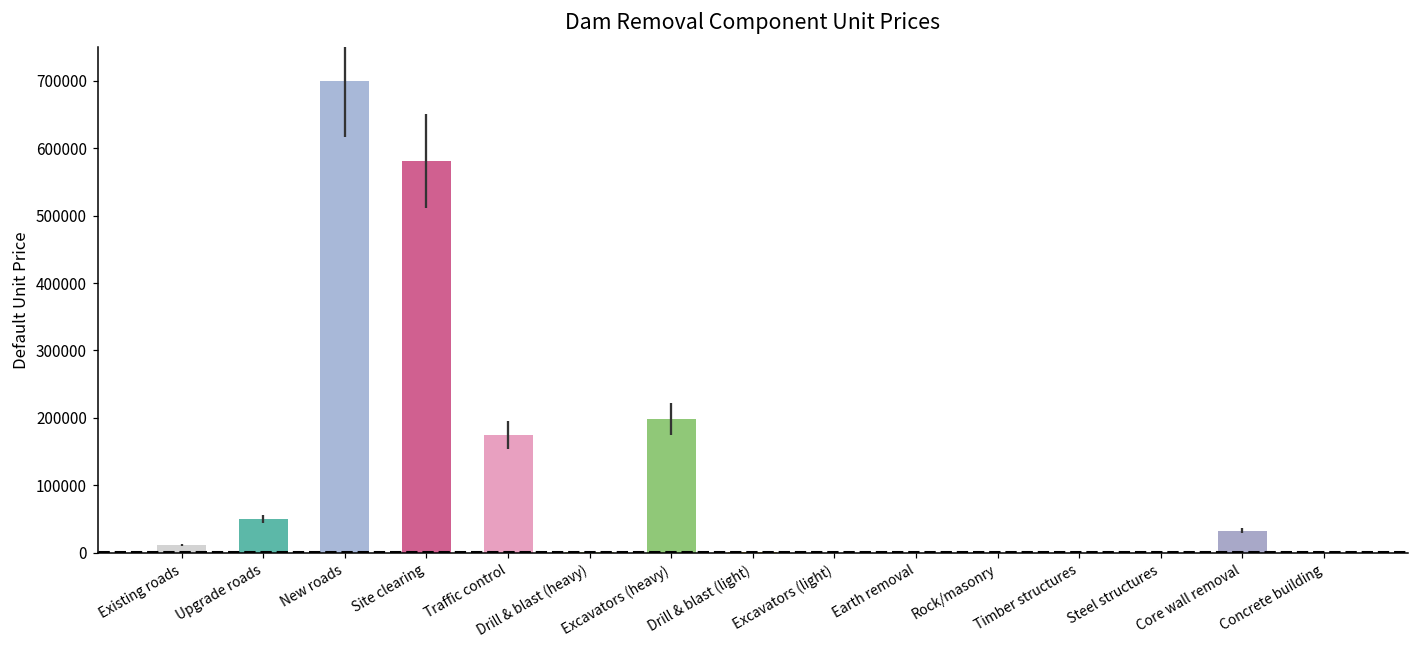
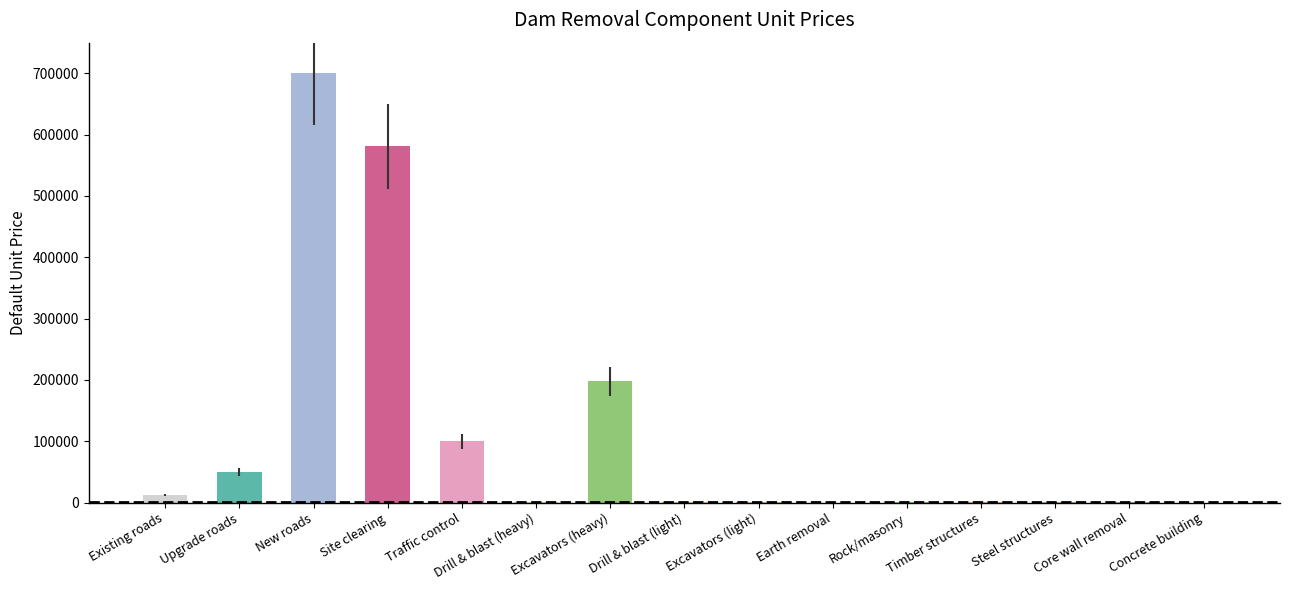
  {
    "Existing roads": 10000,
    "Upgrade roads": 50000,
    "New roads": 700000,
    "Site clearing": 580000,
-   "Traffic control": 170000,
+   "Traffic control": 100000,
    "Excavators (heavy)": 200000,
-   "Core wall removal": 30000
+   "Core wall removal": 0
  }
